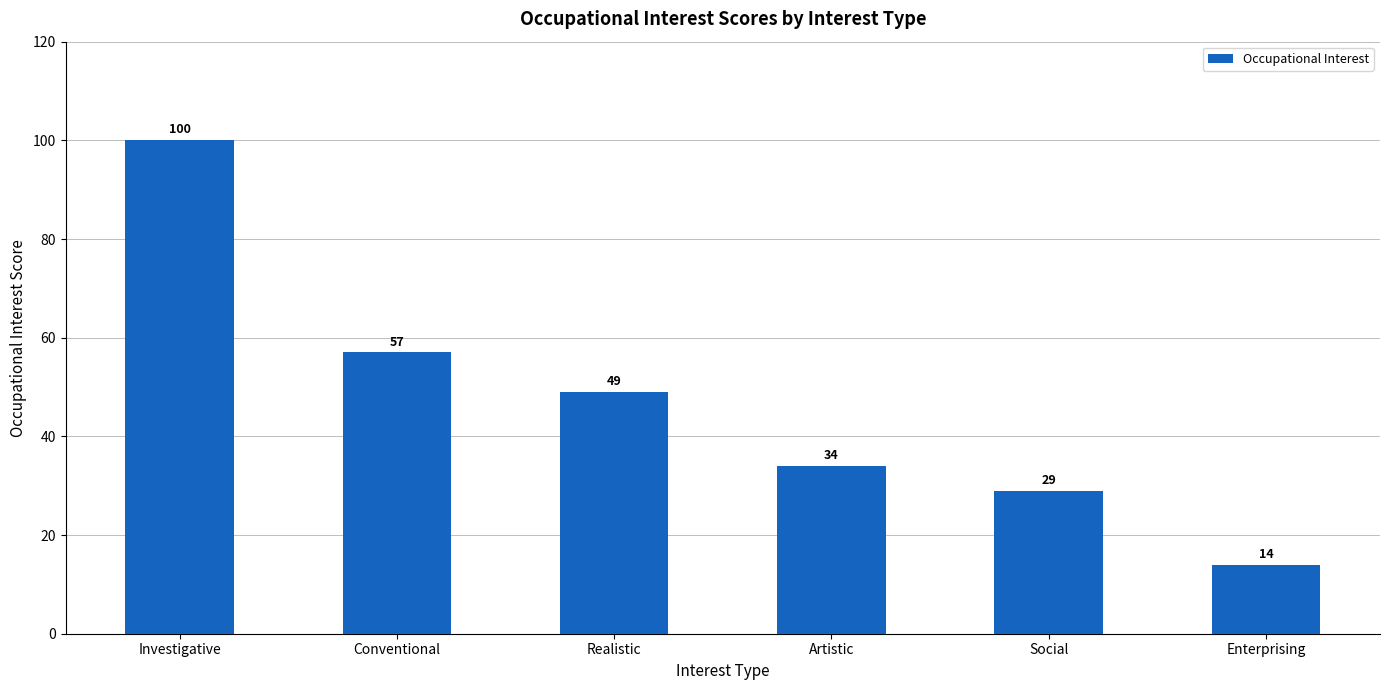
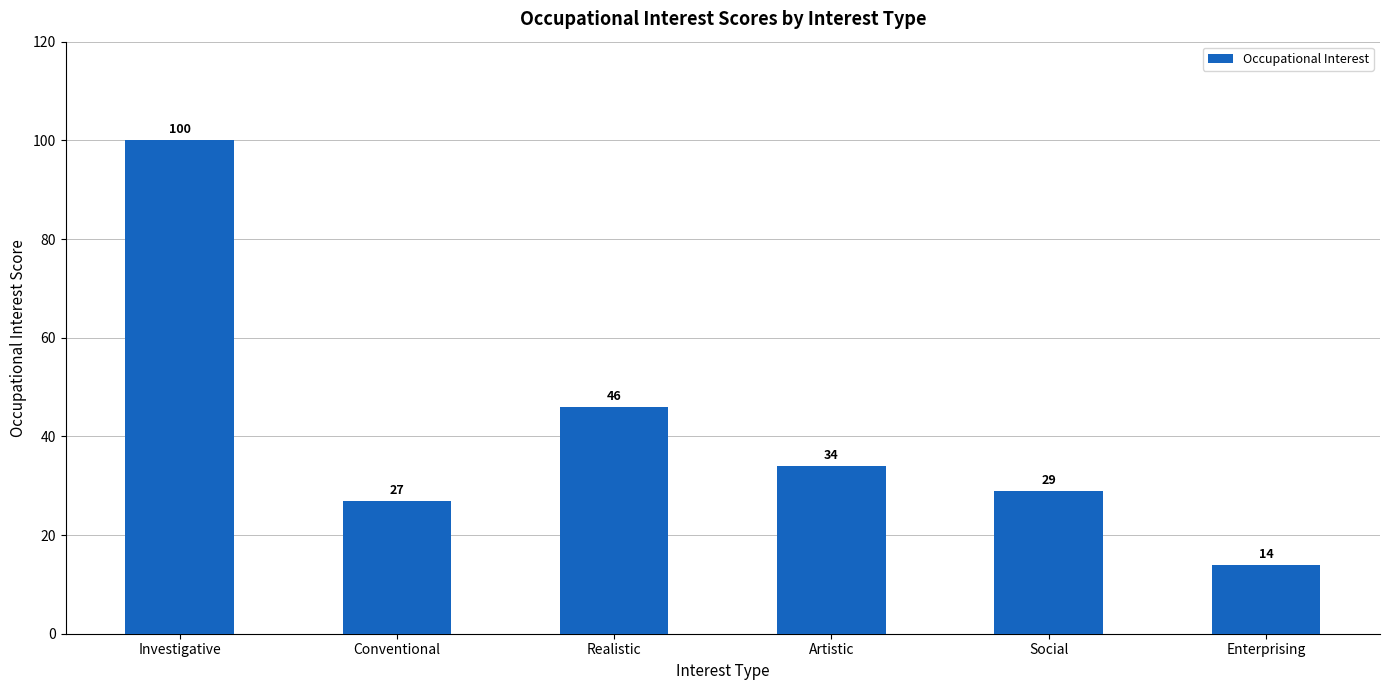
  {
    "Investigative": 100,
-   "Conventional": 57,
-   "Realistic": 49,
+   "Conventional": 27,
+   "Realistic": 46,
    "Artistic": 34,
    "Social": 29,
    "Enterprising": 14
  }
